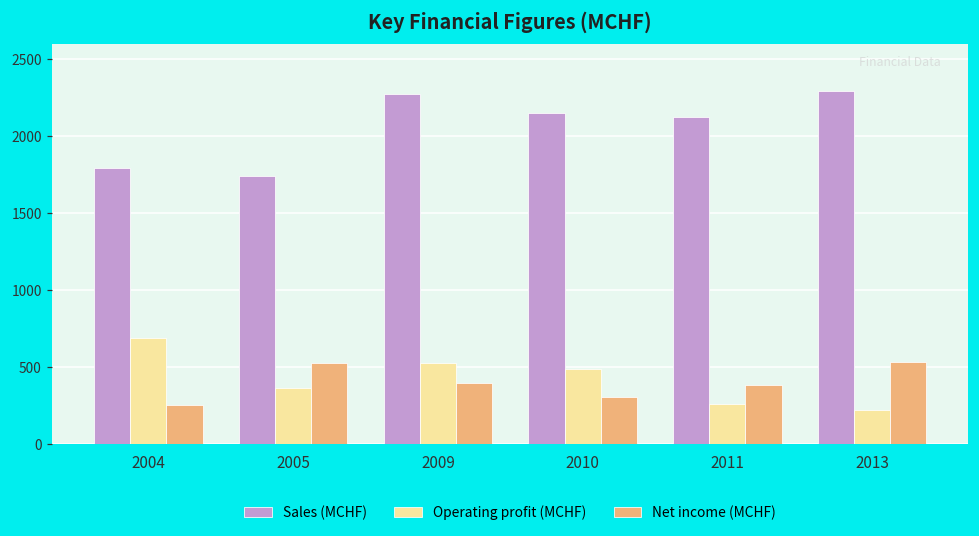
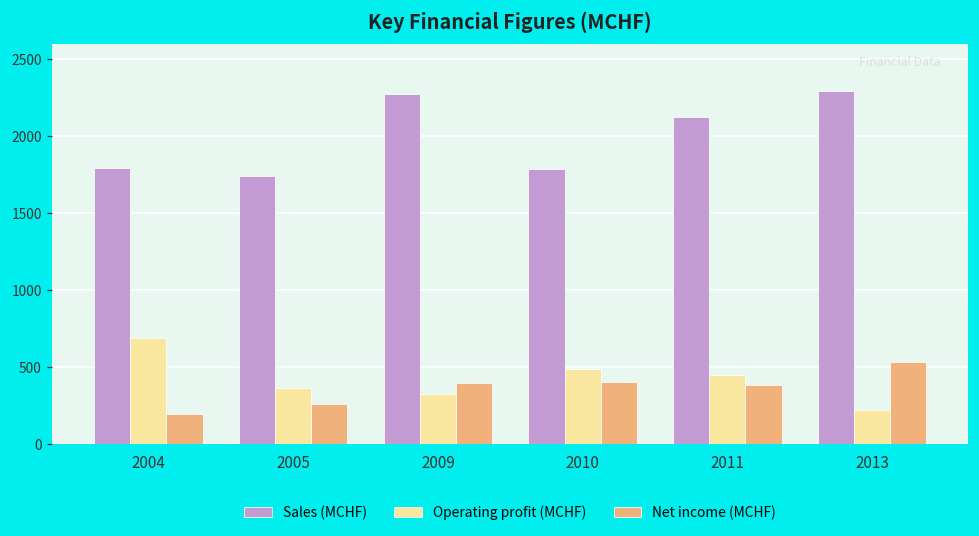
  {
    "Sales (MCHF)": {
      "2004": 1790,
      "2005": 1740,
      "2009": 2270,
-     "2010": 2150,
+     "2010": 1790,
      "2011": 2120,
      "2013": 2290
    },
    "Operating profit (MCHF)": {
      "2004": 690,
      "2005": 370,
-     "2009": 530,
+     "2009": 330,
      "2010": 490,
-     "2011": 260,
+     "2011": 450,
      "2013": 220
    },
    "Net income (MCHF)": {
-     "2004": 260,
-     "2005": 530,
+     "2004": 190,
+     "2005": 260,
      "2009": 400,
-     "2010": 310,
+     "2010": 410,
      "2011": 380,
      "2013": 530
    }
  }
